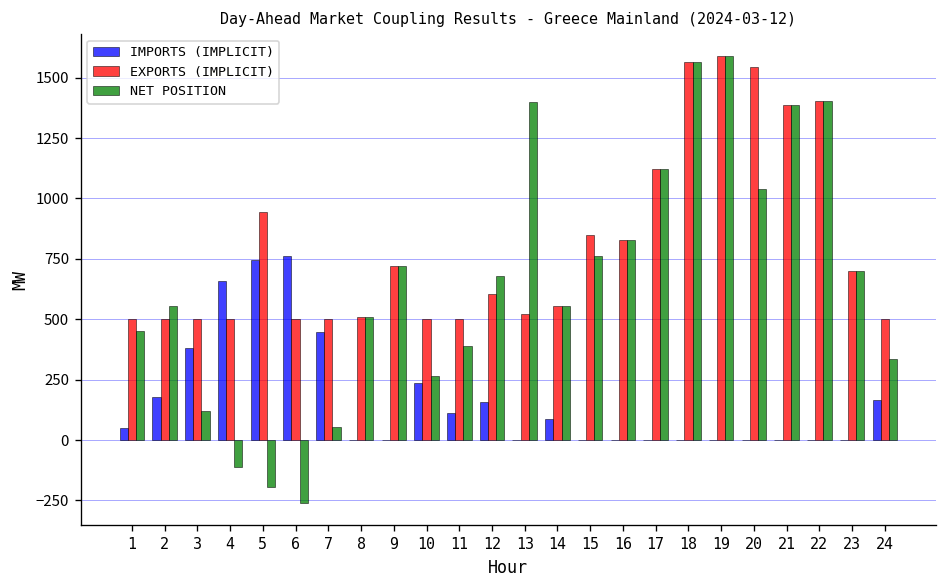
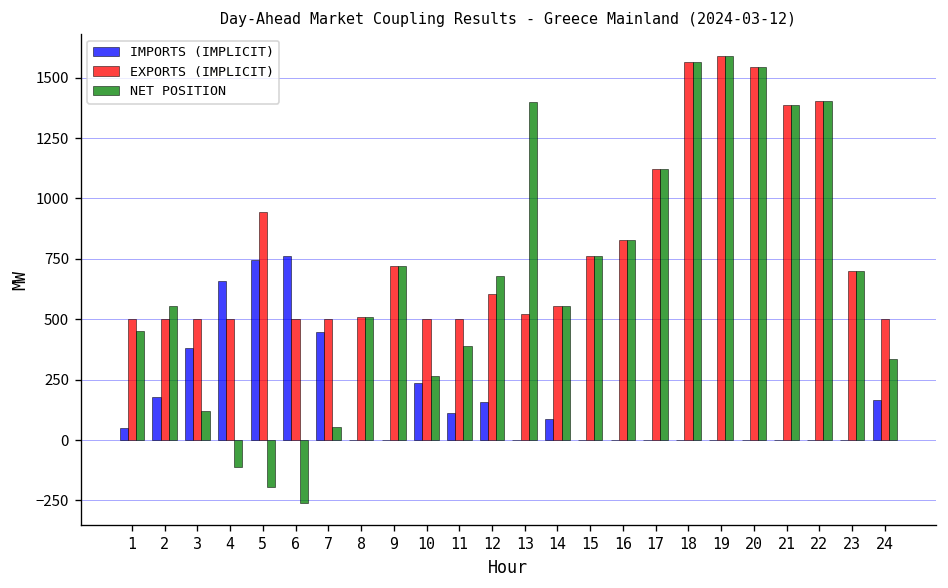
  {
    "IMPORTS (IMPLICIT)": {
      "1": 50,
      "2": 180,
      "3": 380,
      "4": 660,
      "5": 740,
      "6": 760,
      "7": 450,
      "8": 0,
      "9": 0,
      "10": 240,
      "11": 110,
      "12": 160,
      "13": 0,
      "14": 90,
      "15": 0,
      "16": 0,
      "17": 0,
      "18": 0,
      "19": 0,
      "20": 0,
      "21": 0,
      "22": 0,
      "23": 0,
      "24": 170
    },
    "EXPORTS (IMPLICIT)": {
      "1": 500,
      "2": 500,
      "3": 500,
      "4": 500,
      "5": 940,
      "6": 500,
      "7": 500,
      "8": 510,
      "9": 720,
      "10": 500,
      "11": 500,
      "12": 610,
      "13": 520,
      "14": 560,
-     "15": 850,
+     "15": 760,
      "16": 830,
      "17": 1120,
      "18": 1560,
      "19": 1590,
      "20": 1540,
      "21": 1390,
      "22": 1410,
      "23": 700,
      "24": 500
    },
    "NET POSITION": {
      "1": 450,
      "2": 560,
      "3": 120,
      "4": -110,
      "5": -190,
      "6": -260,
      "7": 50,
      "8": 510,
      "9": 720,
      "10": 260,
      "11": 390,
      "12": 680,
      "13": 1400,
      "14": 560,
      "15": 760,
      "16": 830,
      "17": 1120,
      "18": 1560,
      "19": 1590,
-     "20": 1040,
+     "20": 1540,
      "21": 1390,
      "22": 1410,
      "23": 700,
      "24": 330
    }
  }
